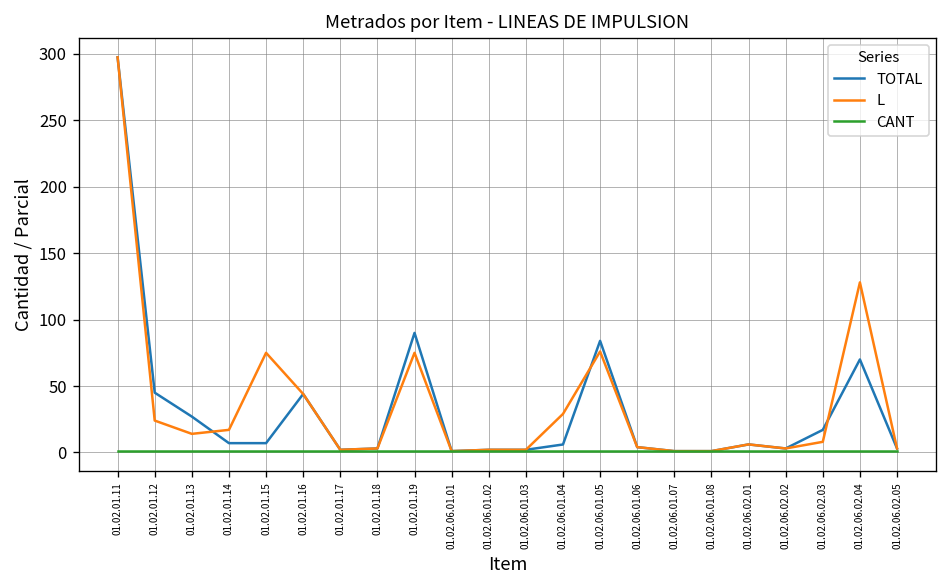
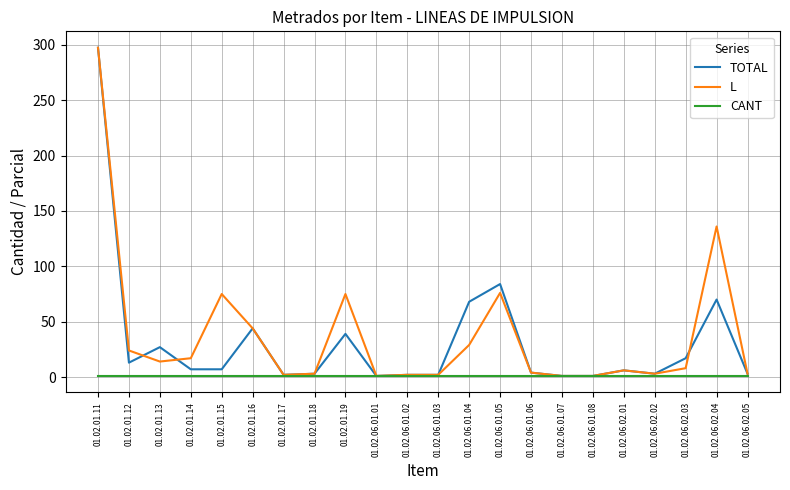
  {
    "TOTAL": {
-     "01.02.01.12": 45,
+     "01.02.01.12": 13,
      "01.02.01.13": 27,
      "01.02.01.14": 7,
      "01.02.01.15": 7,
-     "01.02.01.19": 90,
-     "01.02.06.01.04": 6,
+     "01.02.01.19": 39,
+     "01.02.06.01.04": 68,
      "01.02.06.01.05": 84,
      "01.02.06.02.03": 17,
      "01.02.06.02.04": 70
    },
    "L": {
      "01.02.01.12": 24,
      "01.02.01.13": 14,
      "01.02.01.14": 17,
      "01.02.01.15": 75,
      "01.02.01.19": 75,
      "01.02.06.01.04": 29,
      "01.02.06.01.05": 76,
      "01.02.06.02.03": 8,
-     "01.02.06.02.04": 128
+     "01.02.06.02.04": 136
    },
    "CANT": {
      "01.02.01.11": 1,
      "01.02.01.12": 1,
      "01.02.01.13": 1,
      "01.02.01.14": 1,
      "01.02.01.15": 1,
      "01.02.01.16": 1,
      "01.02.01.19": 1,
      "01.02.06.01.04": 1,
      "01.02.06.01.05": 1,
      "01.02.06.01.06": 1,
      "01.02.06.02.01": 1,
      "01.02.06.02.03": 1,
      "01.02.06.02.04": 1
    }
  }
